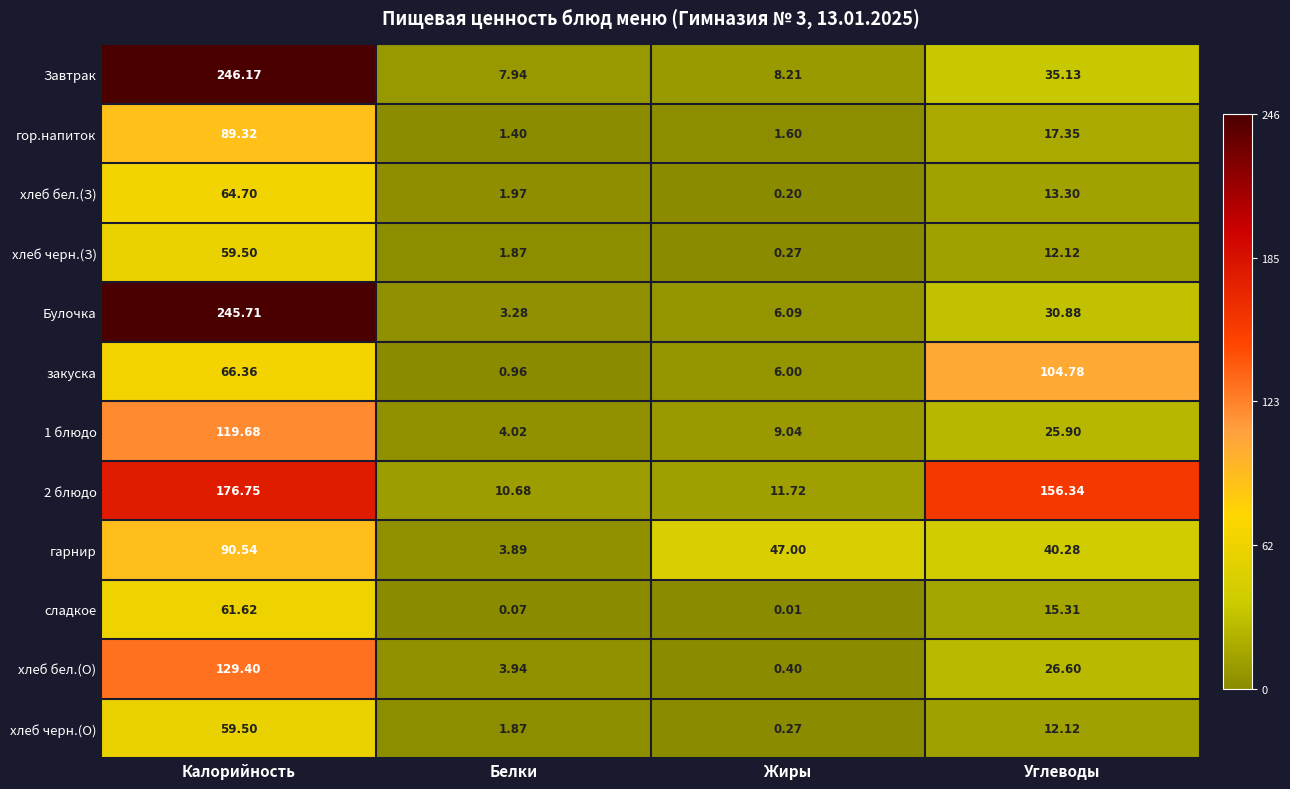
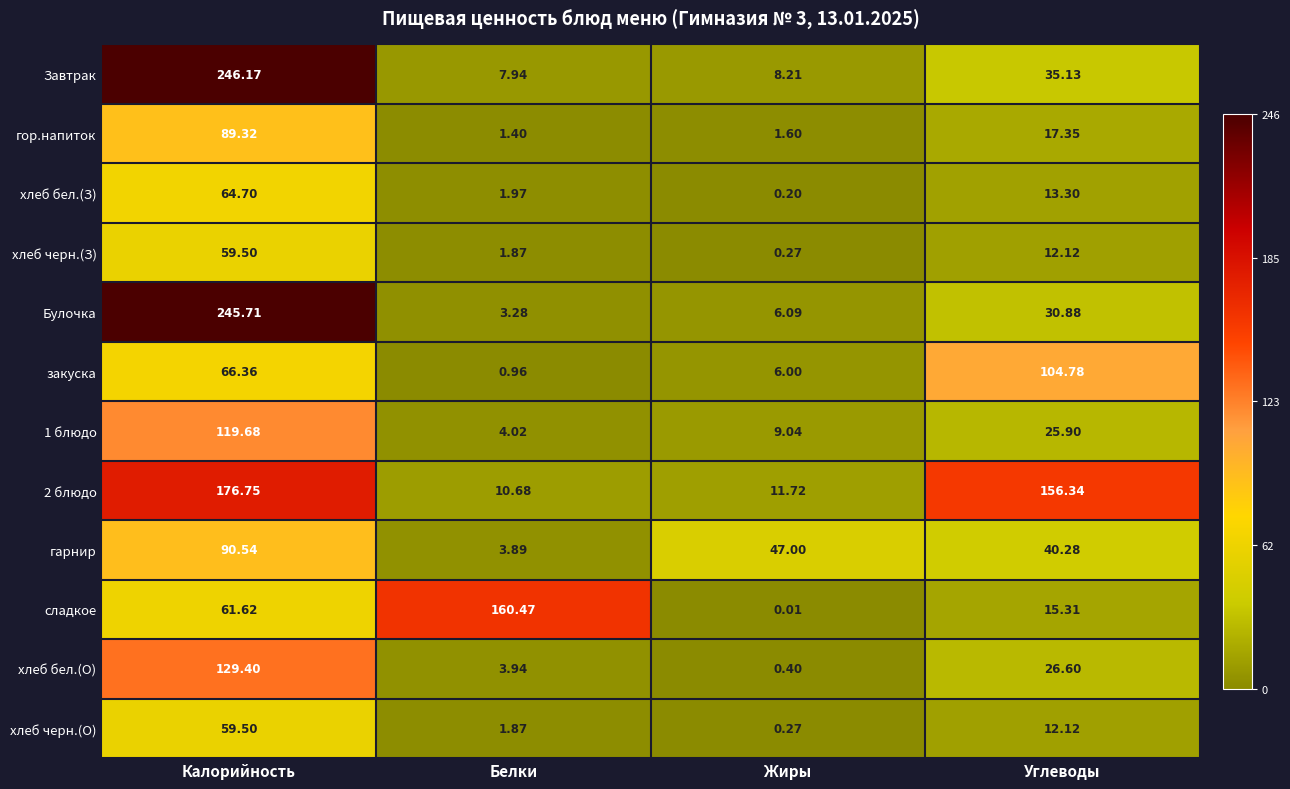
  {
    "Завтрак": {
      "Калорийность": 246.17,
      "Белки": 7.94,
      "Жиры": 8.21,
      "Углеводы": 35.13
    },
    "гор.напиток": {
      "Калорийность": 89.32,
      "Белки": 1.40,
      "Жиры": 1.60,
      "Углеводы": 17.35
    },
    "хлеб бел.(З)": {
      "Калорийность": 64.70,
      "Белки": 1.97,
      "Жиры": 0.20,
      "Углеводы": 13.30
    },
    "хлеб черн.(З)": {
      "Калорийность": 59.50,
      "Белки": 1.87,
      "Жиры": 0.27,
      "Углеводы": 12.12
    },
    "Булочка": {
      "Калорийность": 245.71,
      "Белки": 3.28,
      "Жиры": 6.09,
      "Углеводы": 30.88
    },
    "закуска": {
      "Калорийность": 66.36,
      "Белки": 0.96,
      "Жиры": 6.00,
      "Углеводы": 104.78
    },
    "1 блюдо": {
      "Калорийность": 119.68,
      "Белки": 4.02,
      "Жиры": 9.04,
      "Углеводы": 25.90
    },
    "2 блюдо": {
      "Калорийность": 176.75,
      "Белки": 10.68,
      "Жиры": 11.72,
      "Углеводы": 156.34
    },
    "гарнир": {
      "Калорийность": 90.54,
      "Белки": 3.89,
      "Жиры": 47.00,
      "Углеводы": 40.28
    },
    "сладкое": {
      "Калорийность": 61.62,
-     "Белки": 0.07,
+     "Белки": 160.47,
      "Жиры": 0.01,
      "Углеводы": 15.31
    },
    "хлеб бел.(О)": {
      "Калорийность": 129.40,
      "Белки": 3.94,
      "Жиры": 0.40,
      "Углеводы": 26.60
    },
    "хлеб черн.(О)": {
      "Калорийность": 59.50,
      "Белки": 1.87,
      "Жиры": 0.27,
      "Углеводы": 12.12
    }
  }
